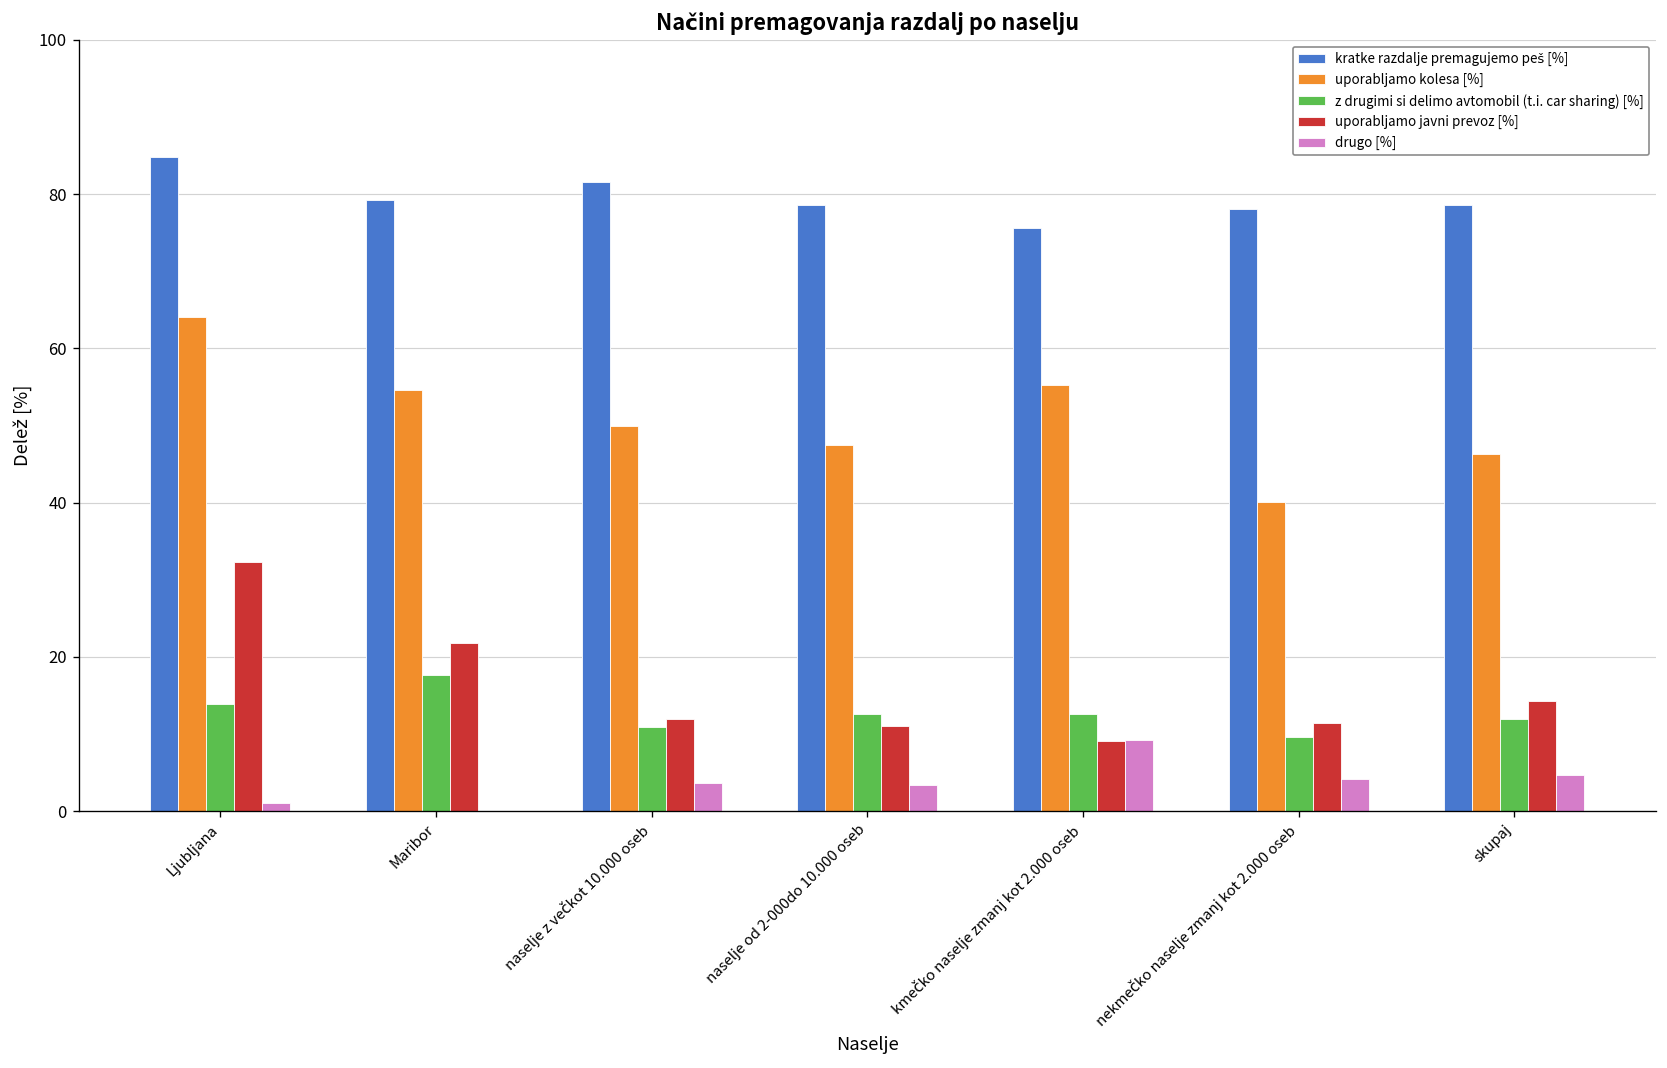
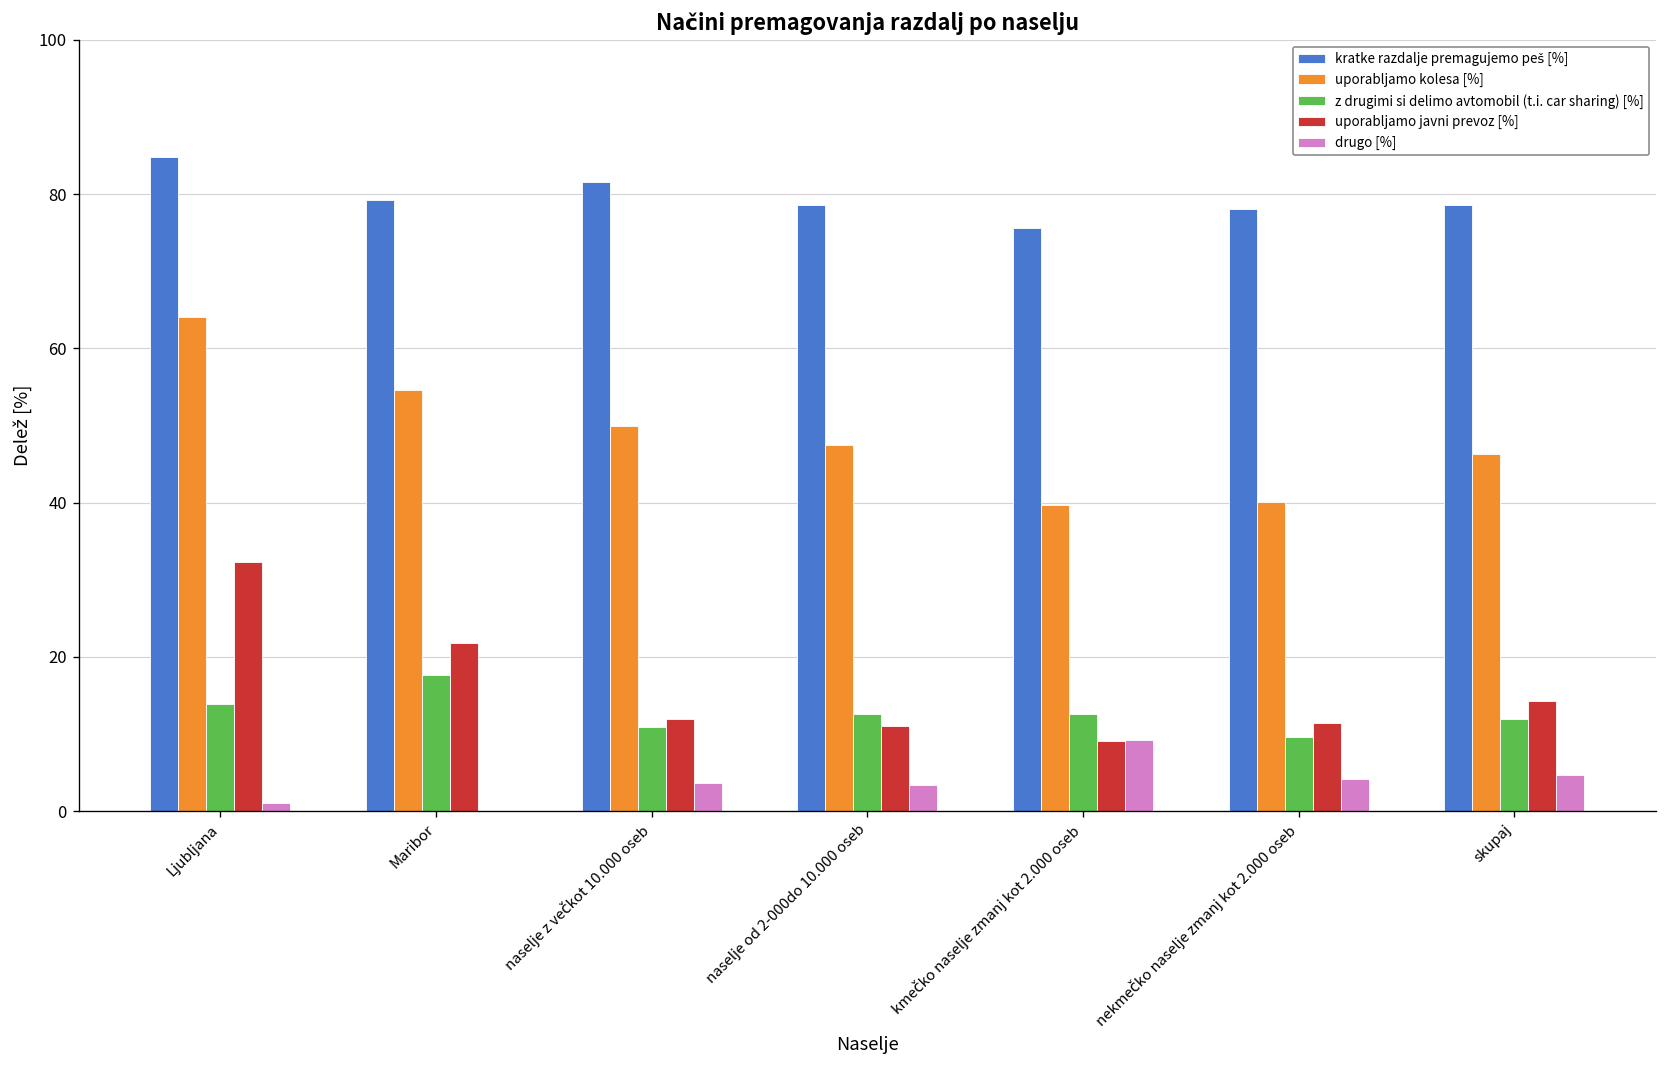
  {
    "kratke razdalje premagujemo peš [%]": {
      "Ljubljana": 85,
      "Maribor": 79,
      "naselje z večkot 10.000 oseb": 82,
      "naselje od 2-000do 10.000 oseb": 79,
      "kmečko naselje zmanj kot 2.000 oseb": 76,
      "nekmečko naselje zmanj kot 2.000 oseb": 78,
      "skupaj": 79
    },
    "uporabljamo kolesa [%]": {
      "Ljubljana": 64,
      "Maribor": 55,
      "naselje z večkot 10.000 oseb": 50,
      "naselje od 2-000do 10.000 oseb": 47,
-     "kmečko naselje zmanj kot 2.000 oseb": 55,
+     "kmečko naselje zmanj kot 2.000 oseb": 40,
      "nekmečko naselje zmanj kot 2.000 oseb": 40,
      "skupaj": 46
    },
    "z drugimi si delimo avtomobil (t.i. car sharing) [%]": {
      "Ljubljana": 14,
      "Maribor": 18,
      "naselje z večkot 10.000 oseb": 11,
      "naselje od 2-000do 10.000 oseb": 13,
      "kmečko naselje zmanj kot 2.000 oseb": 13,
      "nekmečko naselje zmanj kot 2.000 oseb": 10,
      "skupaj": 12
    },
    "uporabljamo javni prevoz [%]": {
      "Ljubljana": 32,
      "Maribor": 22,
      "naselje z večkot 10.000 oseb": 12,
      "naselje od 2-000do 10.000 oseb": 11,
      "kmečko naselje zmanj kot 2.000 oseb": 9,
      "nekmečko naselje zmanj kot 2.000 oseb": 11,
      "skupaj": 14
    },
    "drugo [%]": {
      "Ljubljana": 1,
      "Maribor": 0,
      "naselje z večkot 10.000 oseb": 4,
      "naselje od 2-000do 10.000 oseb": 3,
      "kmečko naselje zmanj kot 2.000 oseb": 9,
      "nekmečko naselje zmanj kot 2.000 oseb": 4,
      "skupaj": 5
    }
  }
